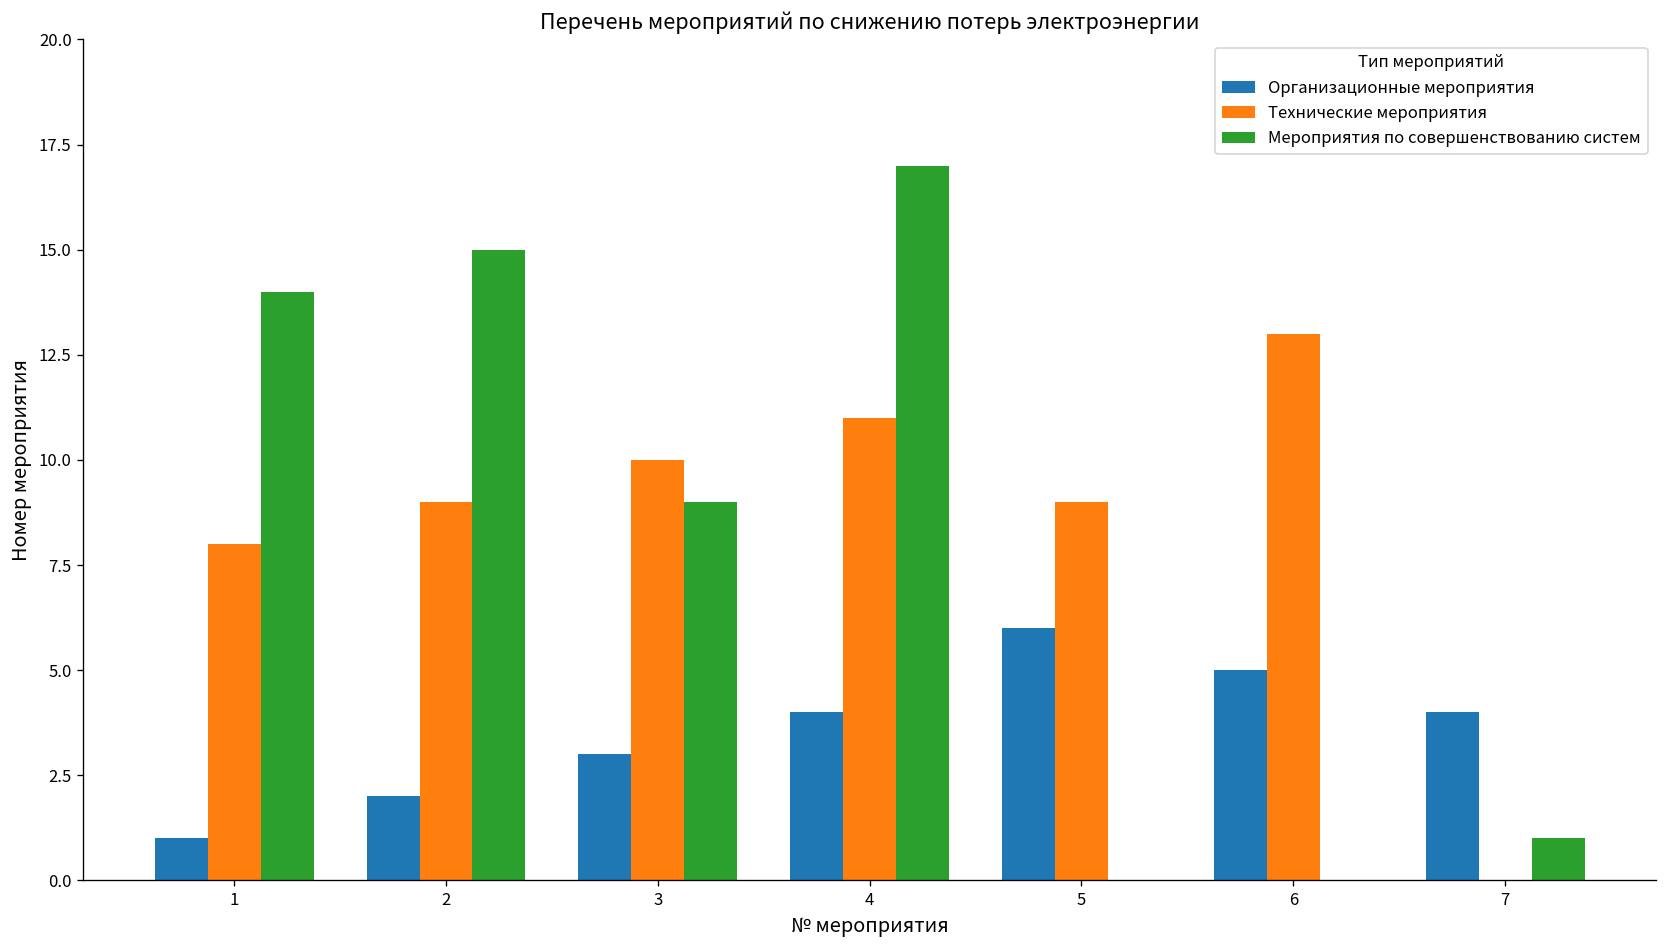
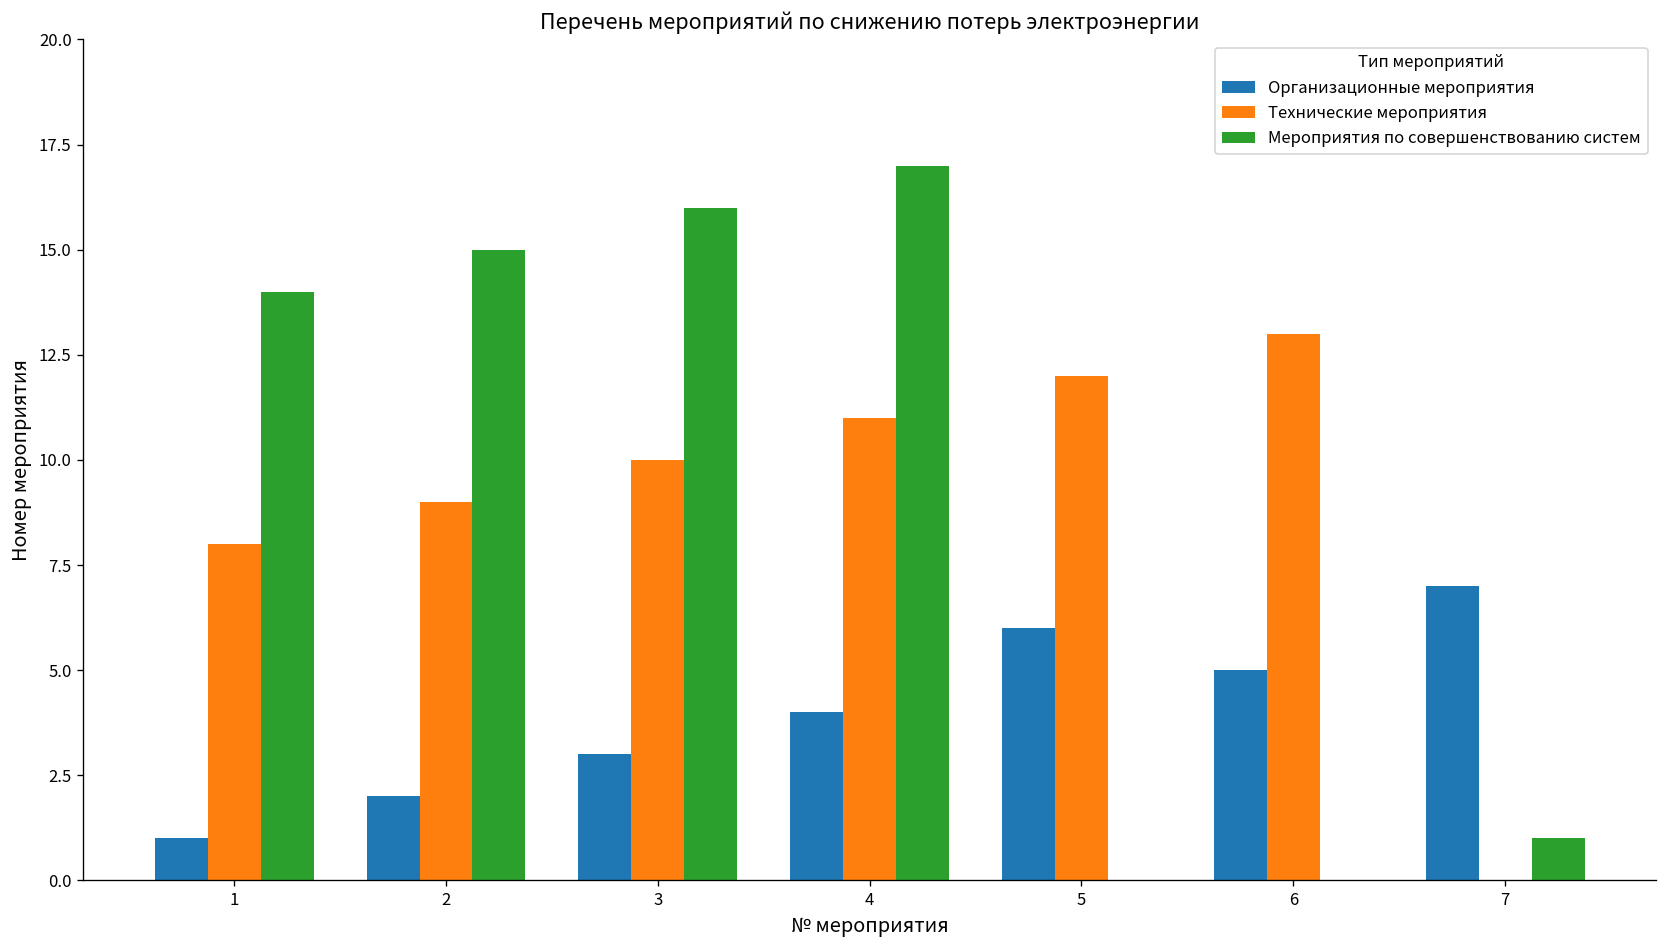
  {
    "Организационные мероприятия": {
      "1": 1,
      "2": 2,
      "3": 3,
      "4": 4,
      "5": 6,
      "6": 5,
-     "7": 4
+     "7": 7
    },
    "Технические мероприятия": {
      "1": 8,
      "2": 9,
      "3": 10,
      "4": 11,
-     "5": 9,
+     "5": 12,
      "6": 13,
      "7": 0
    },
    "Мероприятия по совершенствованию систем": {
      "1": 14,
      "2": 15,
-     "3": 9,
+     "3": 16,
      "4": 17,
      "5": 0,
      "6": 0,
      "7": 1
    }
  }
